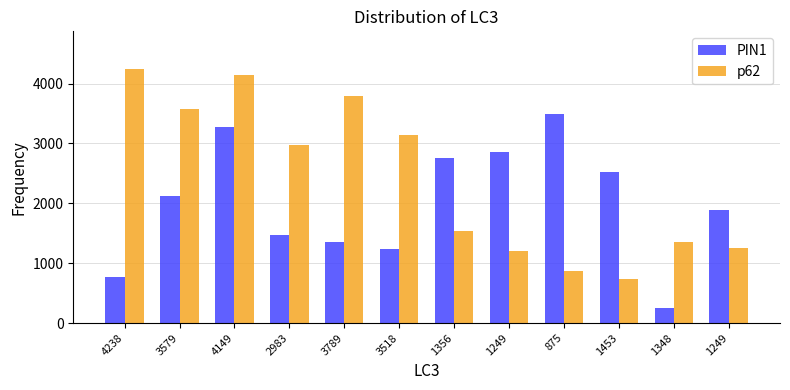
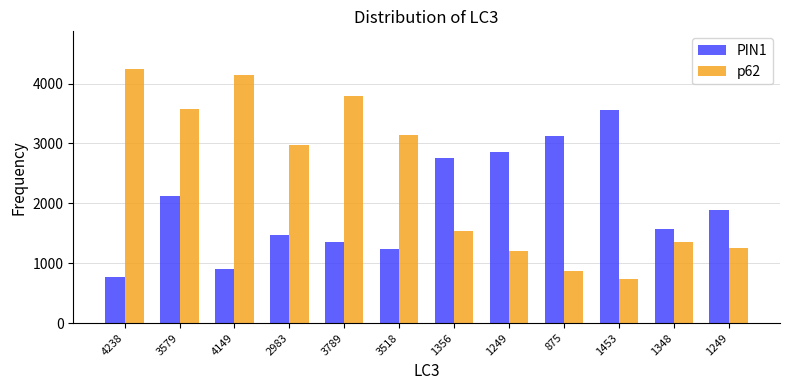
  {
    "PIN1": {
      "4238": 800,
      "3579": 2100,
-     "4149": 3300,
+     "4149": 900,
      "2983": 1500,
      "3789": 1400,
      "3518": 1200,
      "1356": 2800,
-     "875": 3500,
-     "1453": 2500,
-     "1348": 300
+     "875": 3100,
+     "1453": 3600,
+     "1348": 1600
    },
    "p62": {
      "4238": 4200,
      "3579": 3600,
      "4149": 4100,
      "2983": 3000,
      "3789": 3800,
      "3518": 3100,
      "1356": 1500,
      "875": 900,
      "1453": 700,
      "1348": 1300
    }
  }
